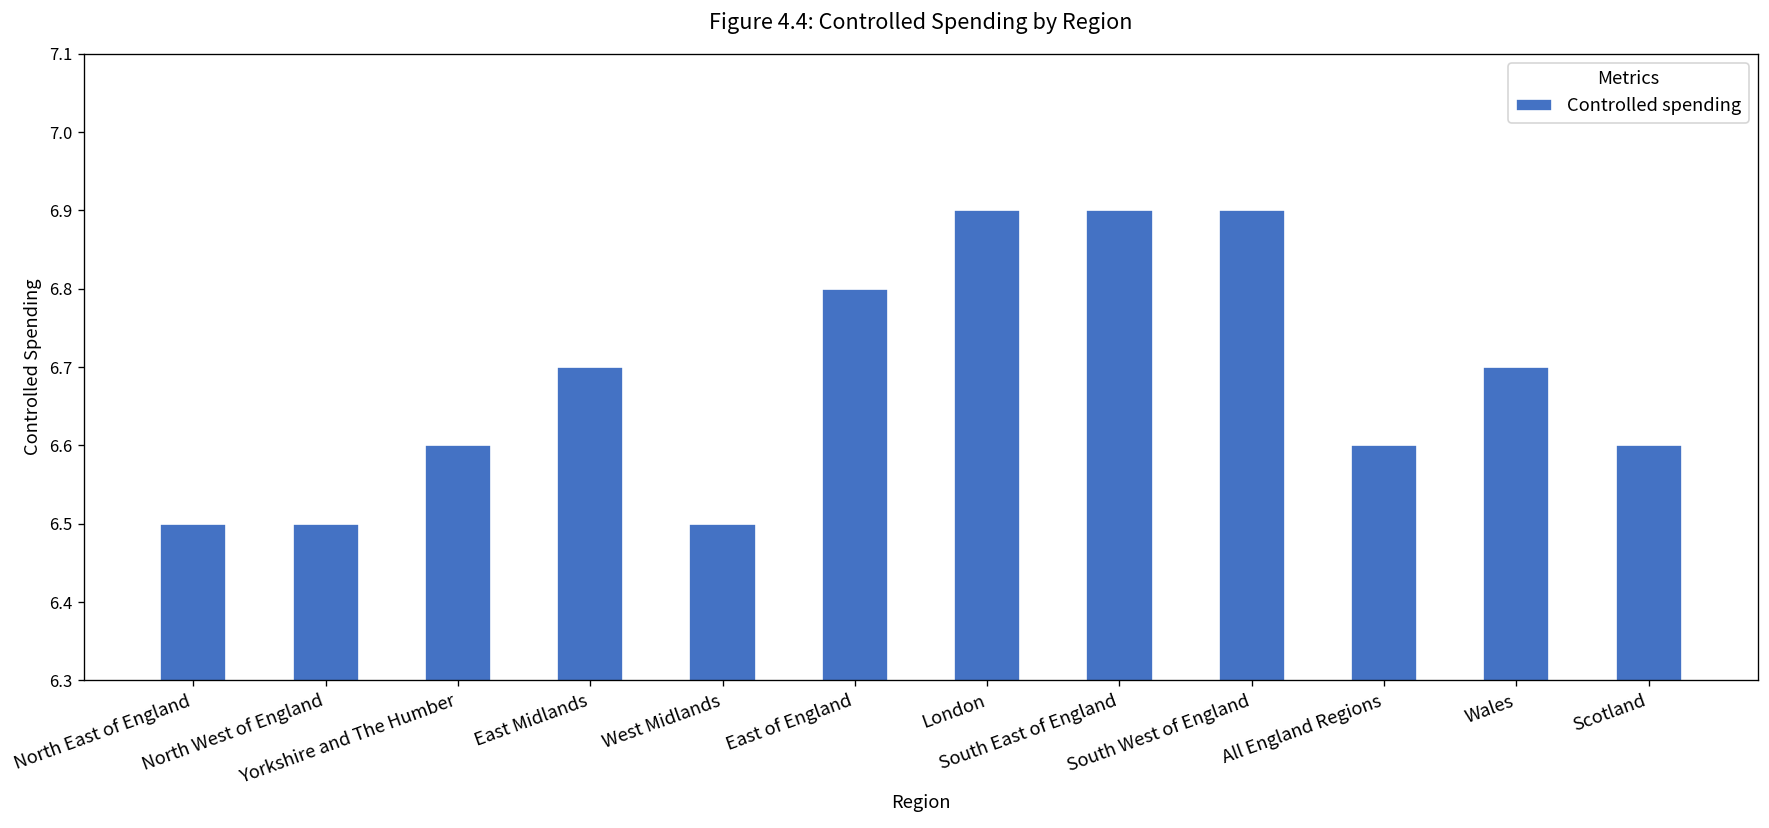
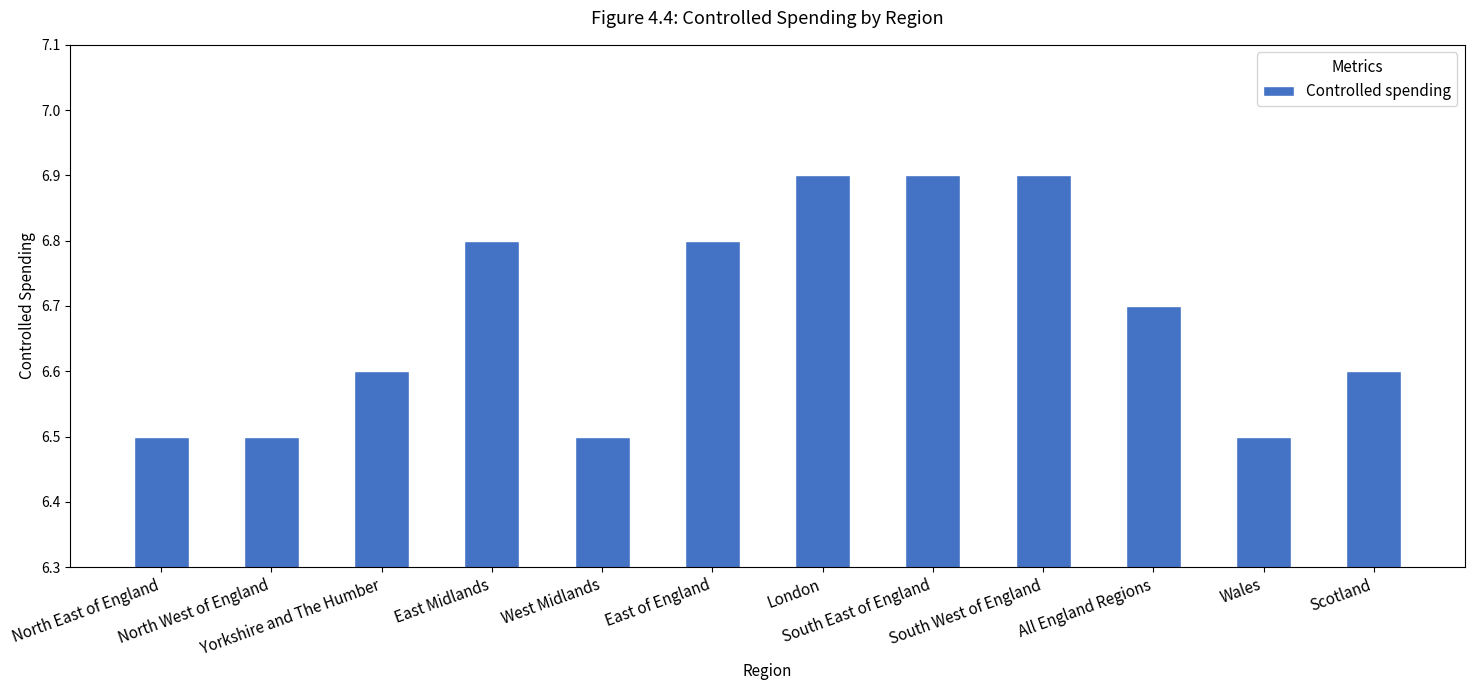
  {
    "North East of England": 6.5,
    "North West of England": 6.5,
    "Yorkshire and The Humber": 6.6,
-   "East Midlands": 6.7,
+   "East Midlands": 6.8,
    "West Midlands": 6.5,
    "East of England": 6.8,
    "London": 6.9,
    "South East of England": 6.9,
    "South West of England": 6.9,
-   "All England Regions": 6.6,
-   "Wales": 6.7,
+   "All England Regions": 6.7,
+   "Wales": 6.5,
    "Scotland": 6.6
  }
